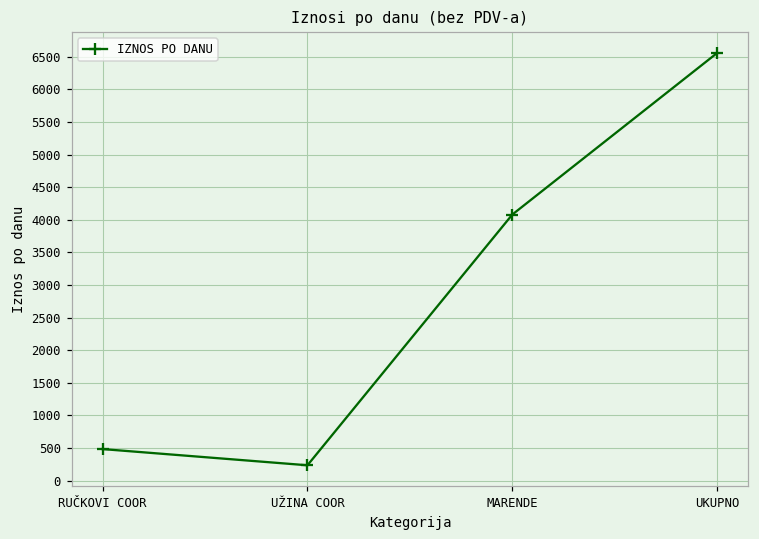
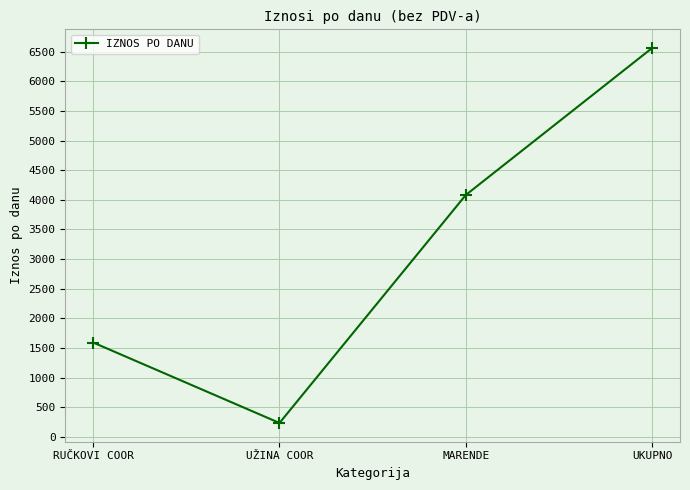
  {
-   "RUČKOVI COOR": 500,
+   "RUČKOVI COOR": 1600,
    "UŽINA COOR": 200,
    "MARENDE": 4100,
    "UKUPNO": 6600
  }
